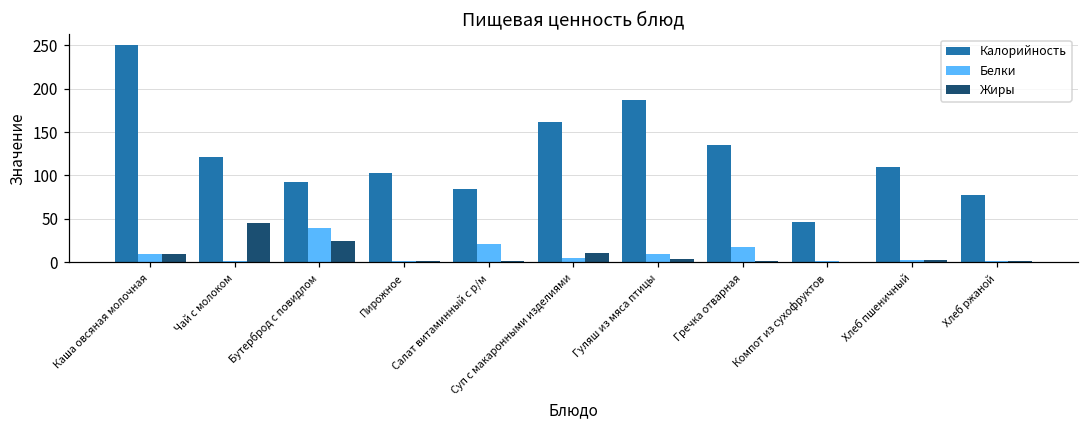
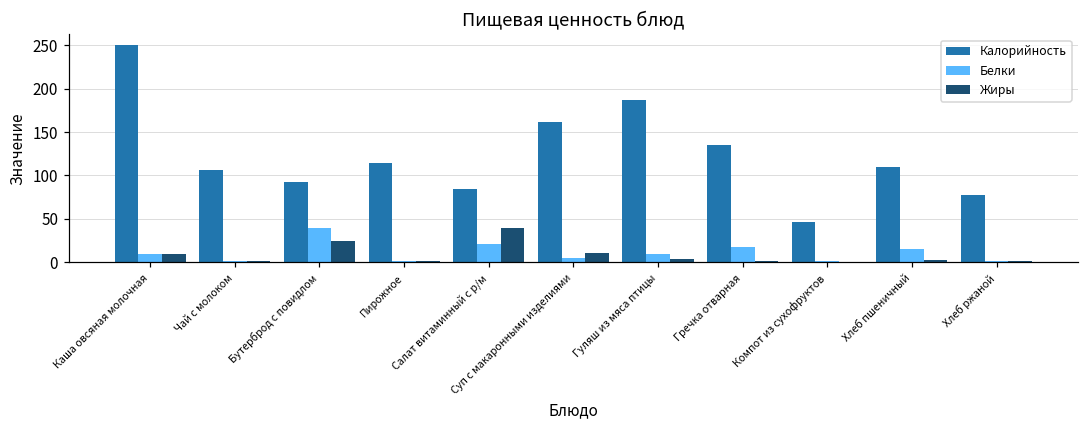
  {
    "Калорийность": {
      "Каша овсяная молочная": 250,
-     "Чай с молоком": 120,
+     "Чай с молоком": 110,
      "Бутерброд с повидлом": 90,
-     "Пирожное": 100,
+     "Пирожное": 110,
      "Салат витаминный с р/м": 80,
      "Суп с макаронными изделиями": 160,
      "Гуляш из мяса птицы": 190,
      "Гречка отварная": 140,
      "Компот из сухофруктов": 50,
      "Хлеб пшеничный": 110,
      "Хлеб ржаной": 80
    },
    "Белки": {
      "Каша овсяная молочная": 10,
      "Бутерброд с повидлом": 40,
      "Салат витаминный с р/м": 20,
      "Суп с макаронными изделиями": 10,
      "Гуляш из мяса птицы": 10,
      "Гречка отварная": 20,
-     "Хлеб пшеничный": 0
+     "Хлеб пшеничный": 20
    },
    "Жиры": {
      "Каша овсяная молочная": 10,
-     "Чай с молоком": 50,
+     "Чай с молоком": 0,
      "Бутерброд с повидлом": 20,
-     "Салат витаминный с р/м": 0,
+     "Салат витаминный с р/м": 40,
      "Суп с макаронными изделиями": 10,
      "Гуляш из мяса птицы": 0,
      "Компот из сухофруктов": 0
    }
  }
